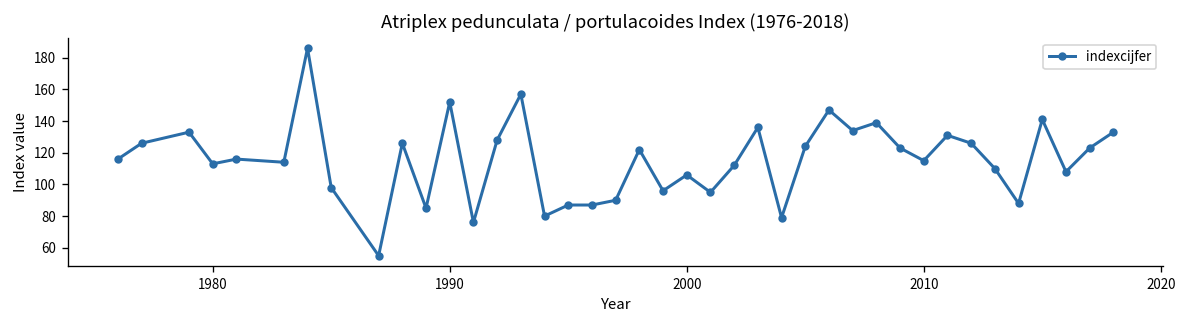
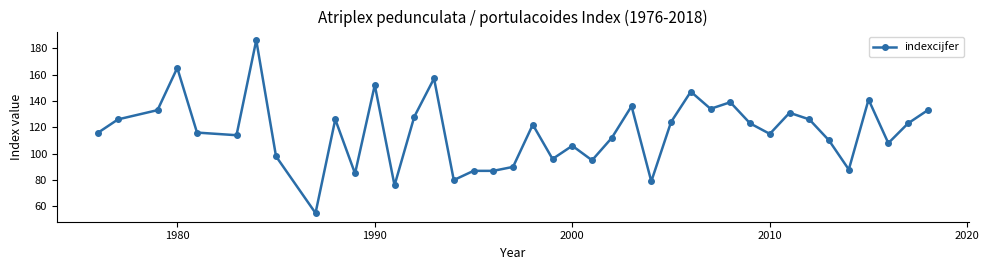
  {
-   "1980": 113,
+   "1980": 165,
    "1990": 152,
    "2000": 106,
    "2010": 115
  }
